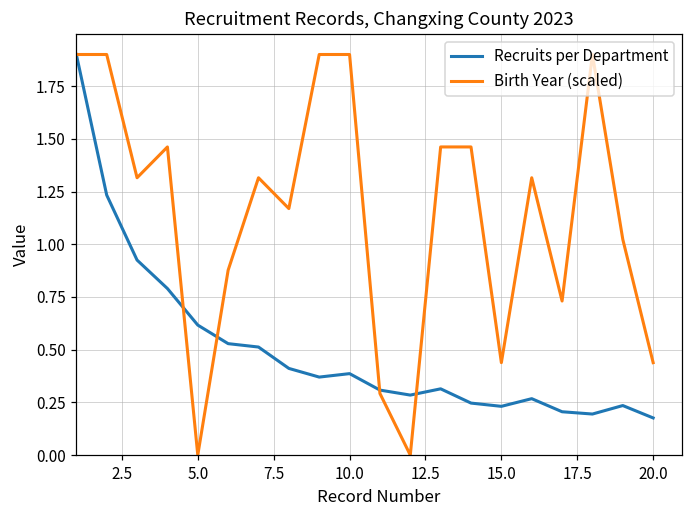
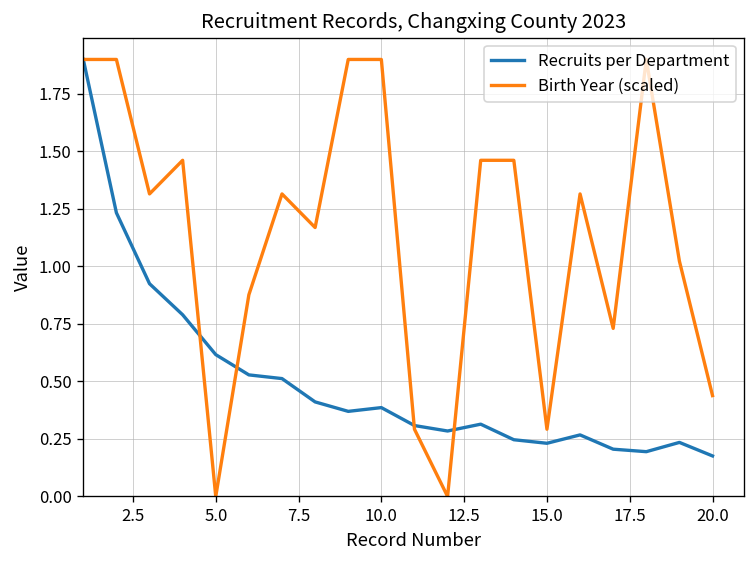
  {
    "Recruits per Department": {
      "5.0": 0.62,
      "10.0": 0.39,
      "15.0": 0.23,
      "20.0": 0.18
    },
    "Birth Year (scaled)": {
      "5.0": 0.00,
      "10.0": 1.90,
-     "15.0": 0.44,
+     "15.0": 0.29,
      "20.0": 0.44
    }
  }
